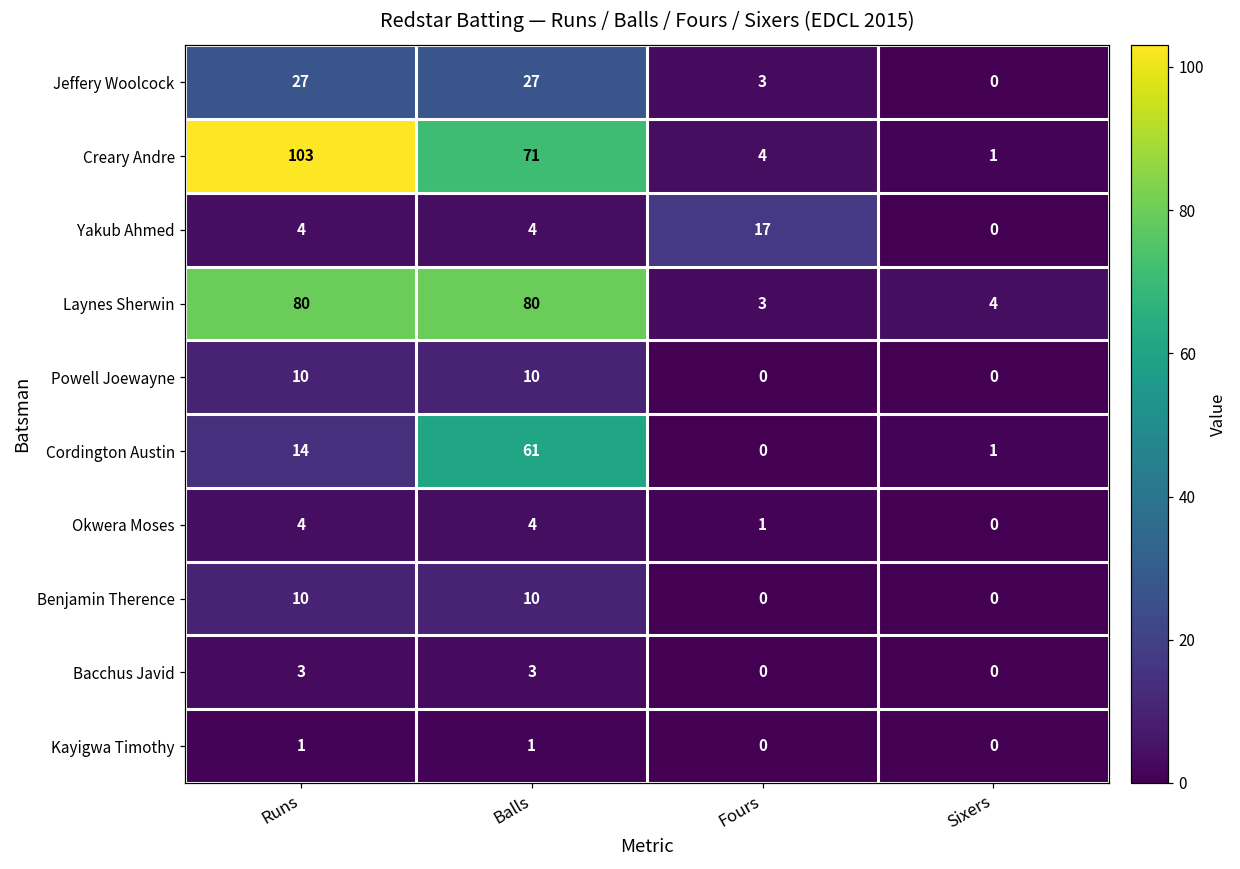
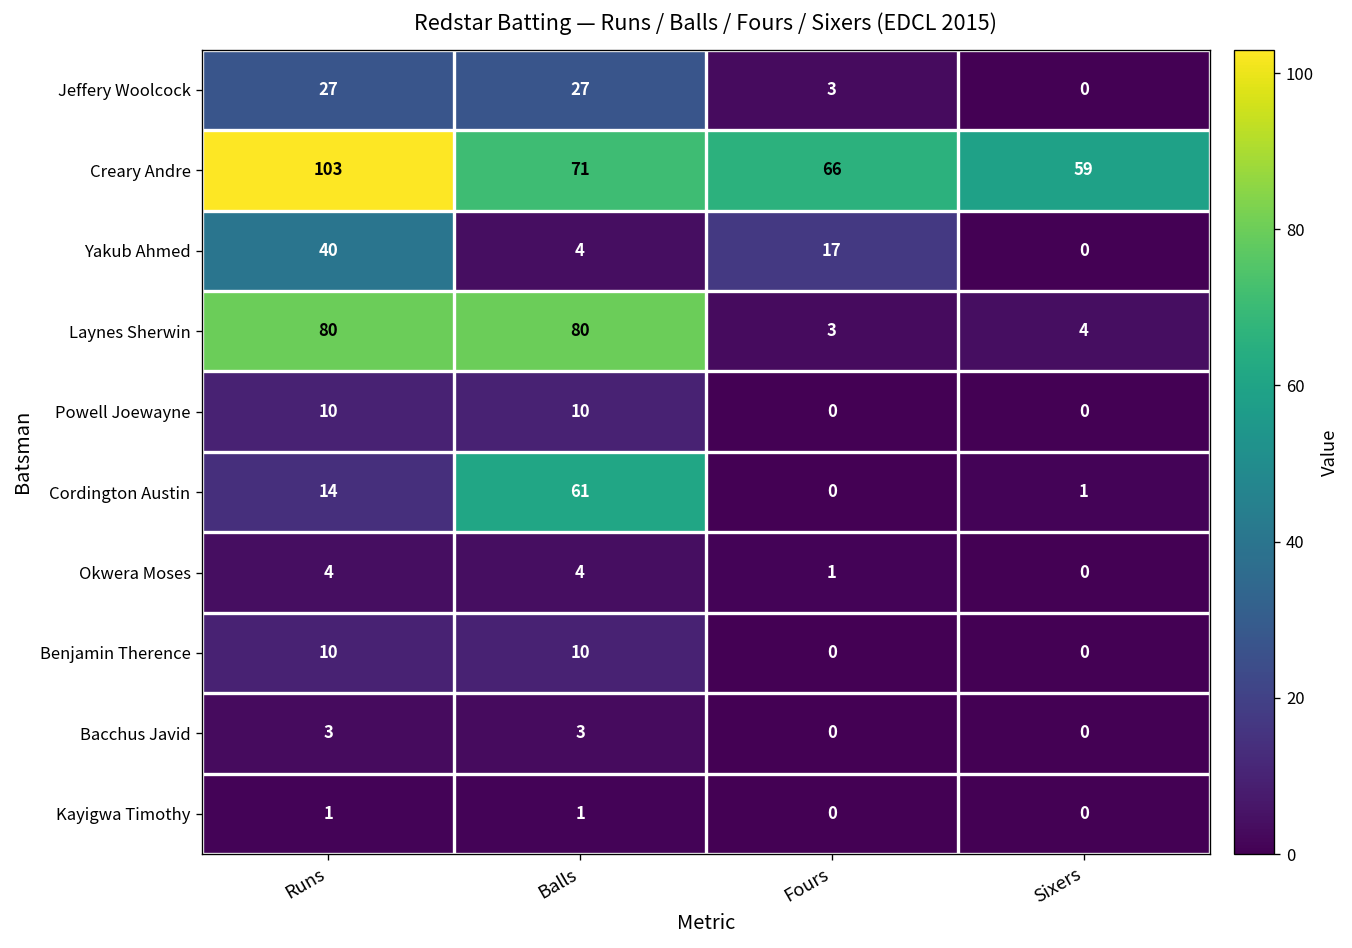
  {
    "Jeffery Woolcock": {
      "Runs": 27,
      "Balls": 27,
      "Fours": 3,
      "Sixers": 0
    },
    "Creary Andre": {
      "Runs": 103,
      "Balls": 71,
-     "Fours": 4,
-     "Sixers": 1
+     "Fours": 66,
+     "Sixers": 59
    },
    "Yakub Ahmed": {
-     "Runs": 4,
+     "Runs": 40,
      "Balls": 4,
      "Fours": 17,
      "Sixers": 0
    },
    "Laynes Sherwin": {
      "Runs": 80,
      "Balls": 80,
      "Fours": 3,
      "Sixers": 4
    },
    "Powell Joewayne": {
      "Runs": 10,
      "Balls": 10,
      "Fours": 0,
      "Sixers": 0
    },
    "Cordington Austin": {
      "Runs": 14,
      "Balls": 61,
      "Fours": 0,
      "Sixers": 1
    },
    "Okwera Moses": {
      "Runs": 4,
      "Balls": 4,
      "Fours": 1,
      "Sixers": 0
    },
    "Benjamin Therence": {
      "Runs": 10,
      "Balls": 10,
      "Fours": 0,
      "Sixers": 0
    },
    "Bacchus Javid": {
      "Runs": 3,
      "Balls": 3,
      "Fours": 0,
      "Sixers": 0
    },
    "Kayigwa Timothy": {
      "Runs": 1,
      "Balls": 1,
      "Fours": 0,
      "Sixers": 0
    }
  }
